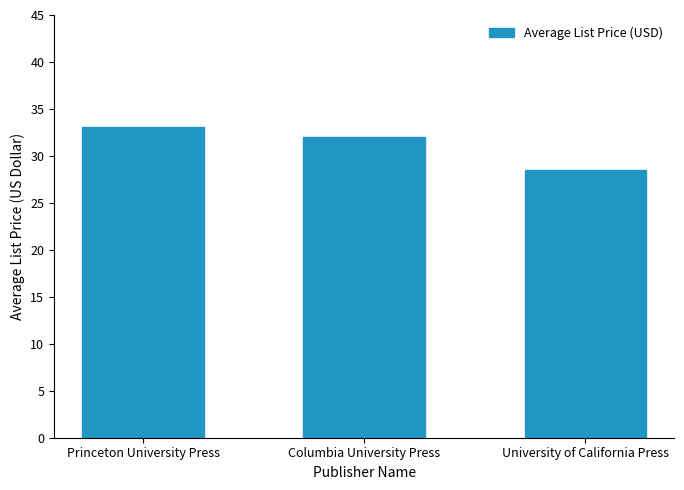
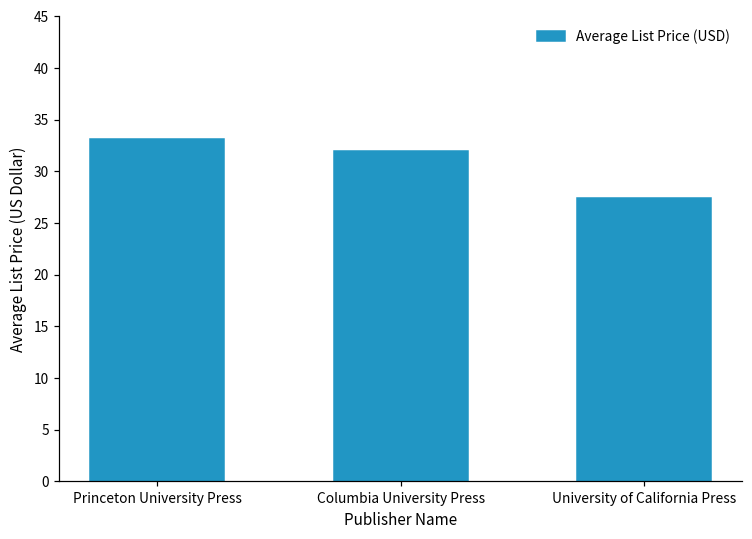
  {
    "Princeton University Press": 33,
    "Columbia University Press": 32,
-   "University of California Press": 29
+   "University of California Press": 27
  }
